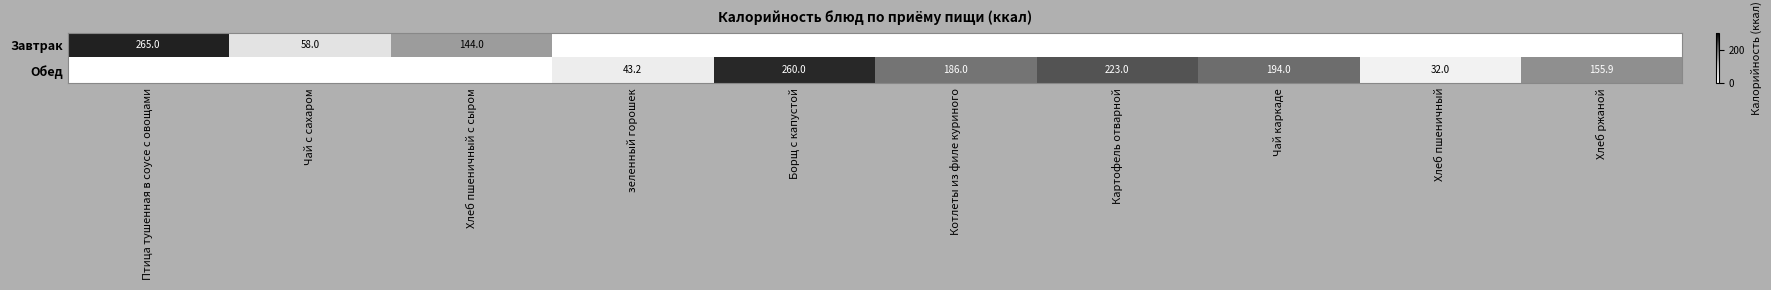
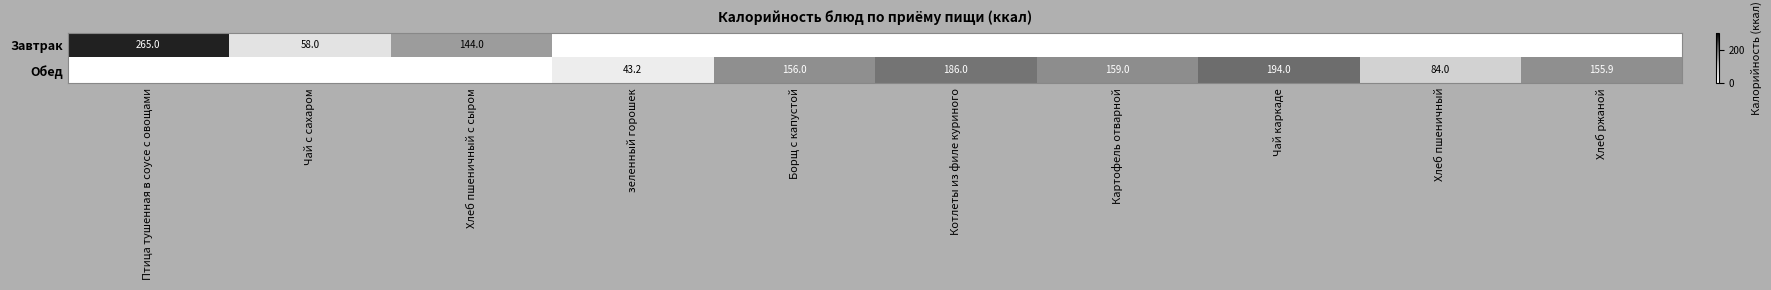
  {
    "Завтрак": {
      "Птица тушенная в соусе с овощами": 265.0,
      "Чай с сахаром": 58.0,
      "Хлеб пшеничный с сыром": 144.0
    },
    "Обед": {
      "зеленный горошек": 43.2,
-     "Борщ с капустой": 260.0,
+     "Борщ с капустой": 156.0,
      "Котлеты из филе куриного": 186.0,
-     "Картофель отварной": 223.0,
+     "Картофель отварной": 159.0,
      "Чай каркаде": 194.0,
-     "Хлеб пшеничный": 32.0,
+     "Хлеб пшеничный": 84.0,
      "Хлеб ржаной": 155.9
    }
  }
